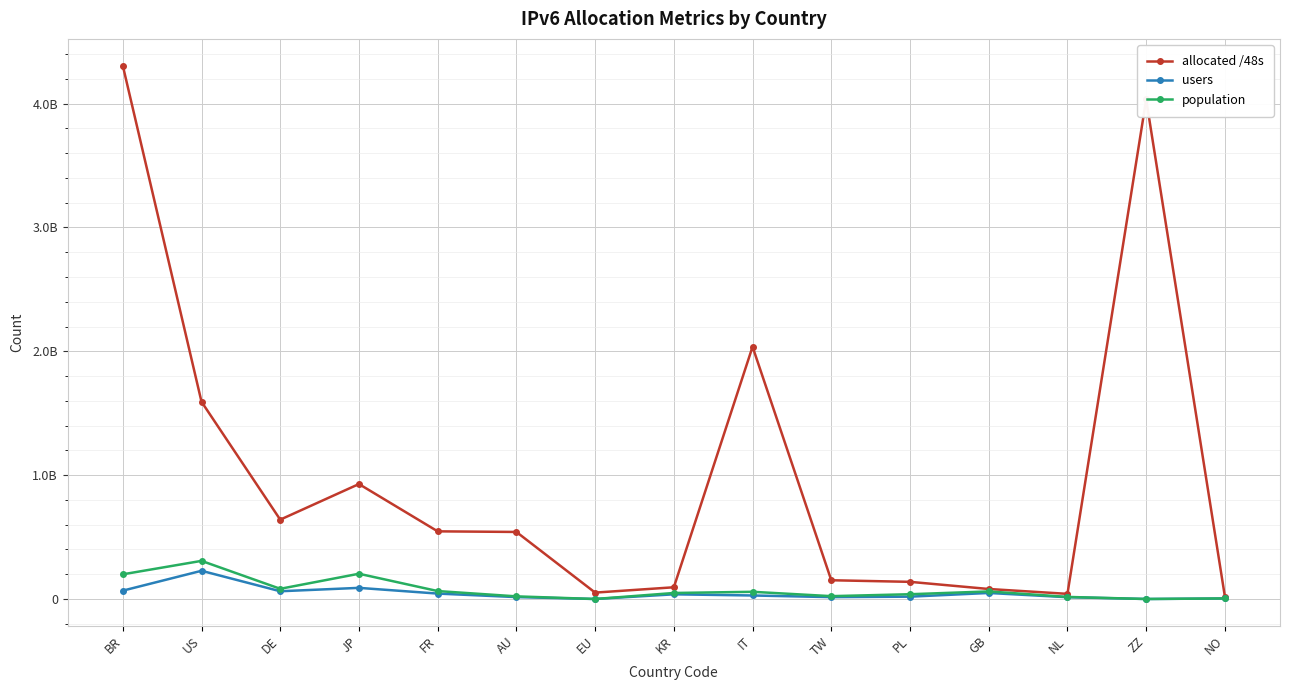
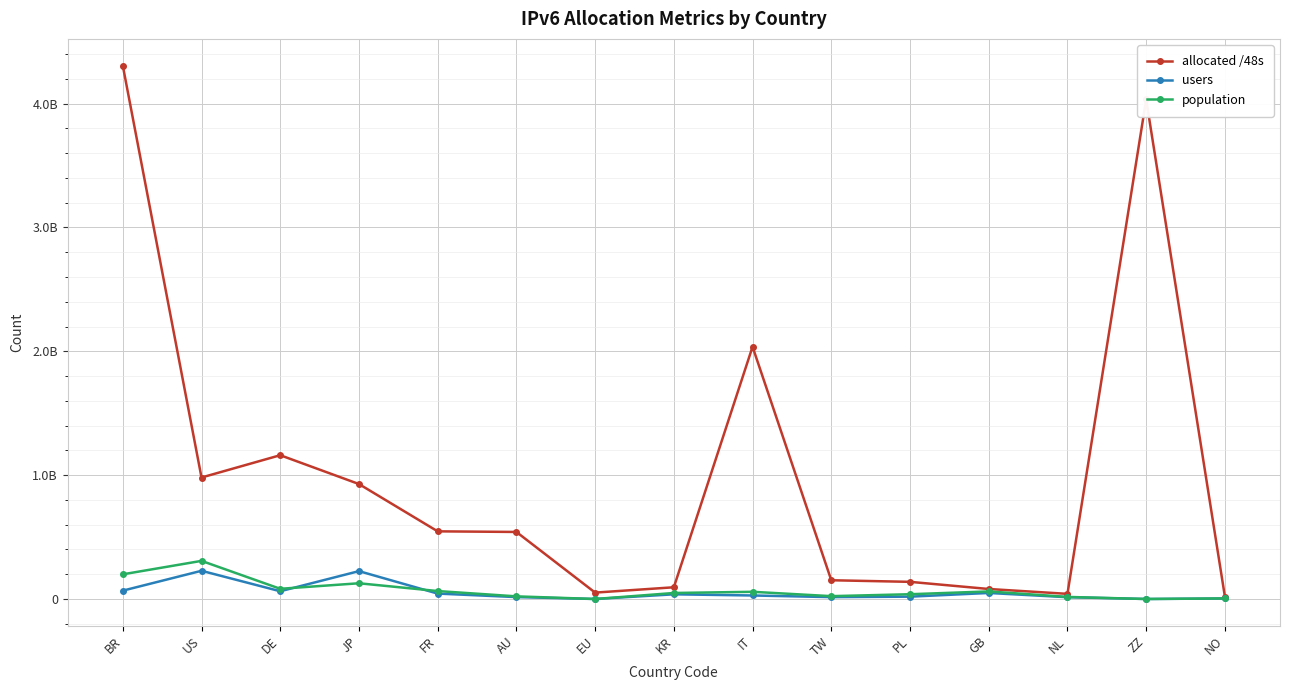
  {
    "allocated /48s": {
      "BR": 4310000000,
-     "US": 1590000000,
-     "DE": 640000000,
+     "US": 980000000,
+     "DE": 1160000000,
      "JP": 930000000,
      "FR": 550000000,
      "AU": 540000000,
      "EU": 50000000,
      "KR": 90000000,
      "IT": 2040000000,
      "TW": 150000000,
      "PL": 140000000,
      "NL": 40000000
    },
    "users": {
      "BR": 70000000,
      "US": 230000000,
-     "JP": 90000000,
+     "JP": 230000000,
      "IT": 30000000
    },
    "population": {
      "BR": 200000000,
      "US": 310000000,
-     "JP": 200000000,
+     "JP": 130000000,
      "IT": 60000000
    }
  }
